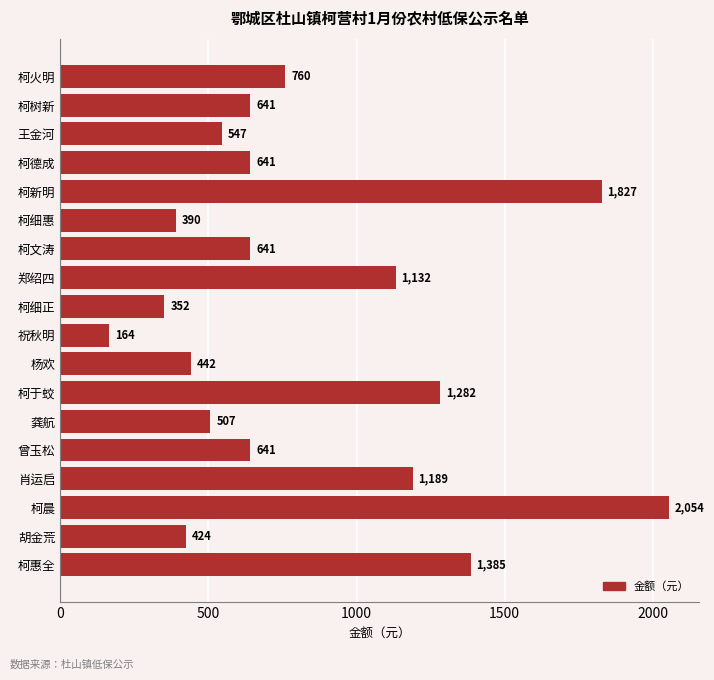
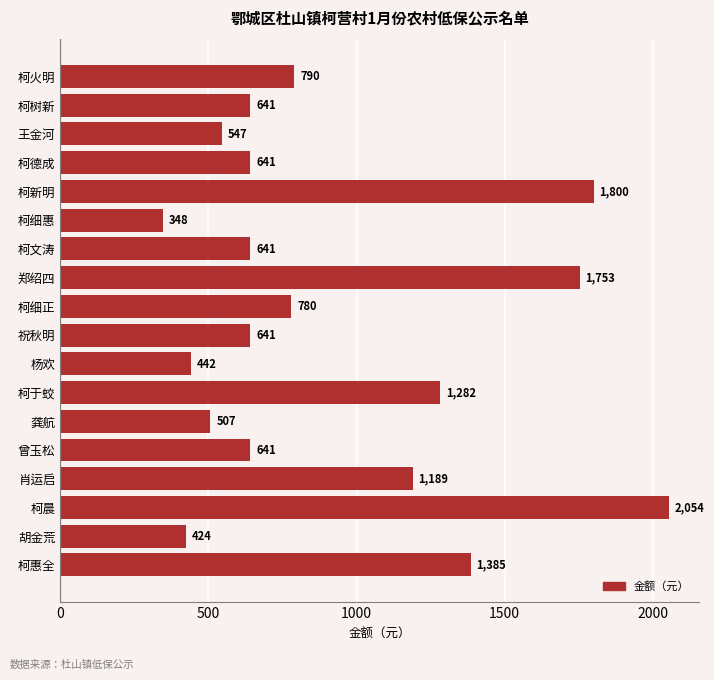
  {
-   "柯火明": "760",
+   "柯火明": "790",
    "柯树新": "641",
    "王金河": "547",
    "柯德成": "641",
-   "柯新明": "1,827",
-   "柯细惠": "390",
+   "柯新明": "1,800",
+   "柯细惠": "348",
    "柯文涛": "641",
-   "郑绍四": "1,132",
-   "柯细正": "352",
-   "祝秋明": "164",
+   "郑绍四": "1,753",
+   "柯细正": "780",
+   "祝秋明": "641",
    "杨欢": "442",
    "柯于蛟": "1,282",
    "龚航": "507",
    "曾玉松": "641",
    "肖运启": "1,189",
    "柯晨": "2,054",
    "胡金荒": "424",
    "柯惠全": "1,385"
  }
